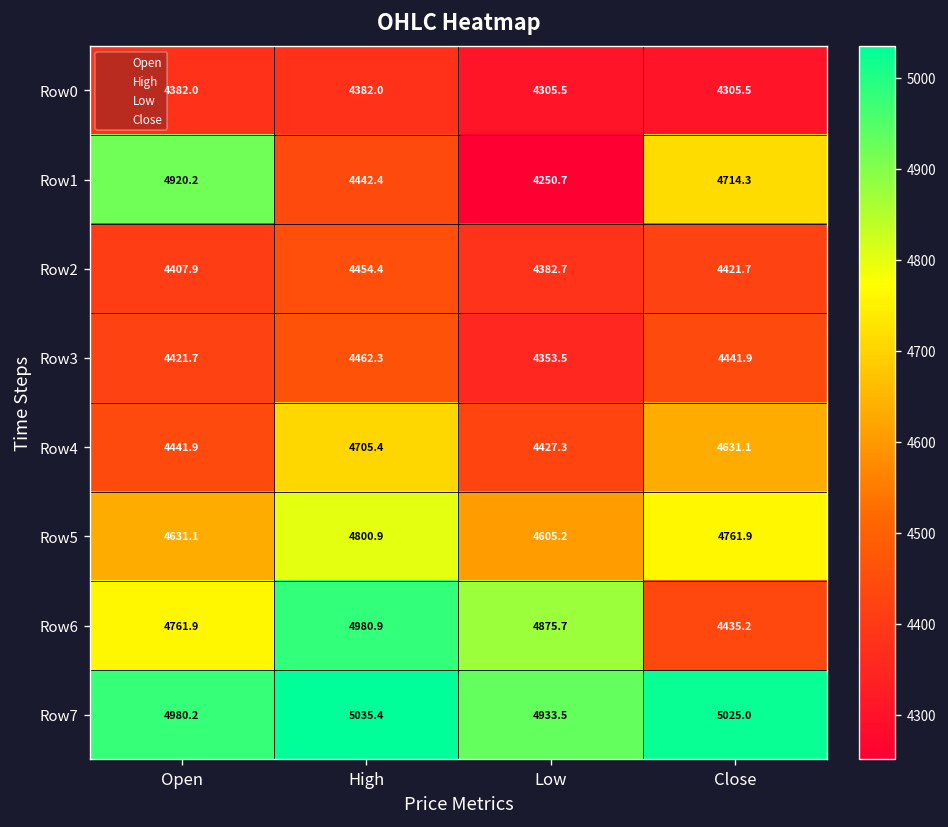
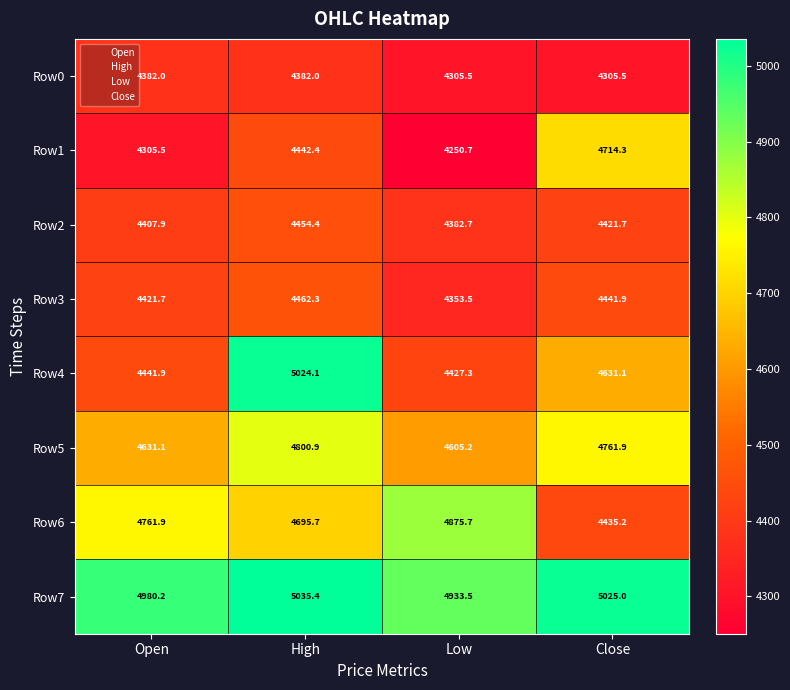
  {
    "Row0": {
      "High": 4382.0,
      "Low": 4305.5,
      "Close": 4305.5
    },
    "Row1": {
-     "Open": 4920.2,
+     "Open": 4305.5,
      "High": 4442.4,
      "Low": 4250.7,
      "Close": 4714.3
    },
    "Row2": {
      "Open": 4407.9,
      "High": 4454.4,
      "Low": 4382.7,
      "Close": 4421.7
    },
    "Row3": {
      "Open": 4421.7,
      "High": 4462.3,
      "Low": 4353.5,
      "Close": 4441.9
    },
    "Row4": {
      "Open": 4441.9,
-     "High": 4705.4,
+     "High": 5024.1,
      "Low": 4427.3,
      "Close": 4631.1
    },
    "Row5": {
      "Open": 4631.1,
      "High": 4800.9,
      "Low": 4605.2,
      "Close": 4761.9
    },
    "Row6": {
      "Open": 4761.9,
-     "High": 4980.9,
+     "High": 4695.7,
      "Low": 4875.7,
      "Close": 4435.2
    },
    "Row7": {
      "Open": 4980.2,
      "High": 5035.4,
      "Low": 4933.5,
      "Close": 5025.0
    }
  }
